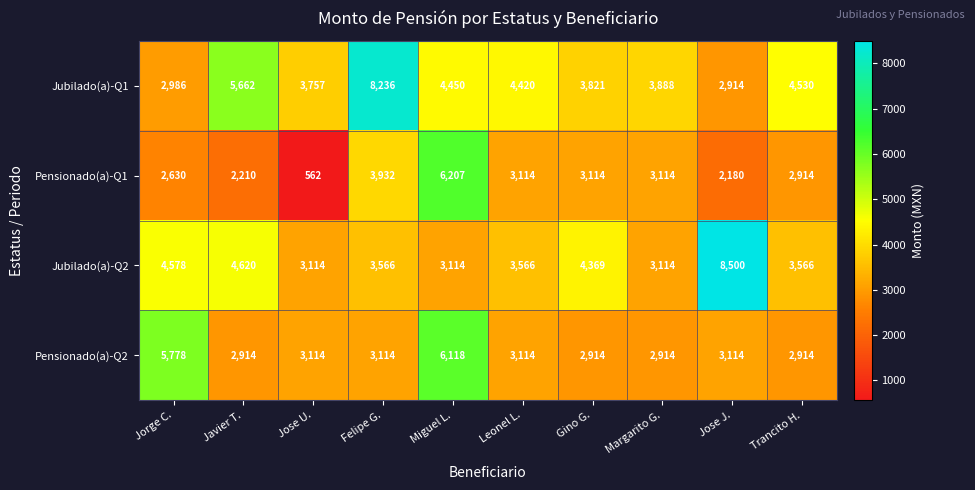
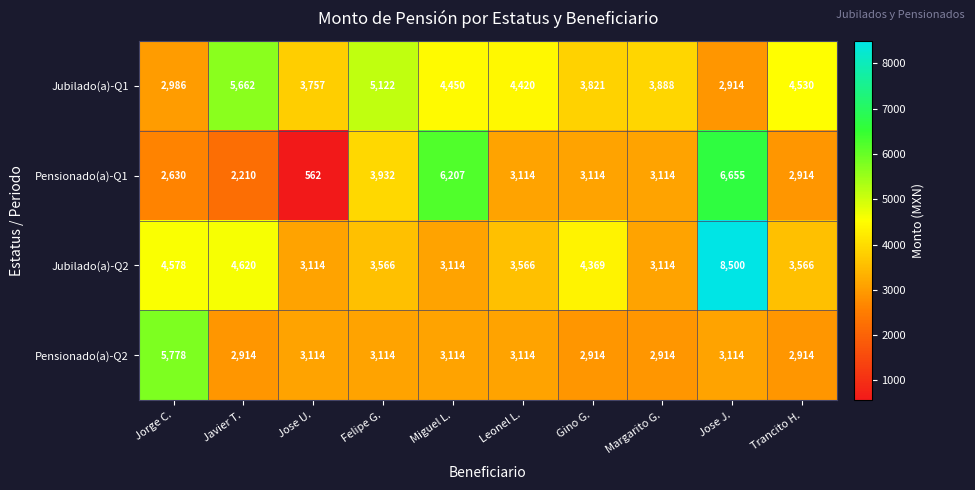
  {
    "Jubilado(a)-Q1": {
      "Jorge C.": "2,986",
      "Javier T.": "5,662",
      "Jose U.": "3,757",
-     "Felipe G.": "8,236",
+     "Felipe G.": "5,122",
      "Miguel L.": "4,450",
      "Leonel L.": "4,420",
      "Gino G.": "3,821",
      "Margarito G.": "3,888",
      "Jose J.": "2,914",
      "Trancito H.": "4,530"
    },
    "Pensionado(a)-Q1": {
      "Jorge C.": "2,630",
      "Javier T.": "2,210",
      "Jose U.": "562",
      "Felipe G.": "3,932",
      "Miguel L.": "6,207",
      "Leonel L.": "3,114",
      "Gino G.": "3,114",
      "Margarito G.": "3,114",
-     "Jose J.": "2,180",
+     "Jose J.": "6,655",
      "Trancito H.": "2,914"
    },
    "Jubilado(a)-Q2": {
      "Jorge C.": "4,578",
      "Javier T.": "4,620",
      "Jose U.": "3,114",
      "Felipe G.": "3,566",
      "Miguel L.": "3,114",
      "Leonel L.": "3,566",
      "Gino G.": "4,369",
      "Margarito G.": "3,114",
      "Jose J.": "8,500",
      "Trancito H.": "3,566"
    },
    "Pensionado(a)-Q2": {
      "Jorge C.": "5,778",
      "Javier T.": "2,914",
      "Jose U.": "3,114",
      "Felipe G.": "3,114",
-     "Miguel L.": "6,118",
+     "Miguel L.": "3,114",
      "Leonel L.": "3,114",
      "Gino G.": "2,914",
      "Margarito G.": "2,914",
      "Jose J.": "3,114",
      "Trancito H.": "2,914"
    }
  }
